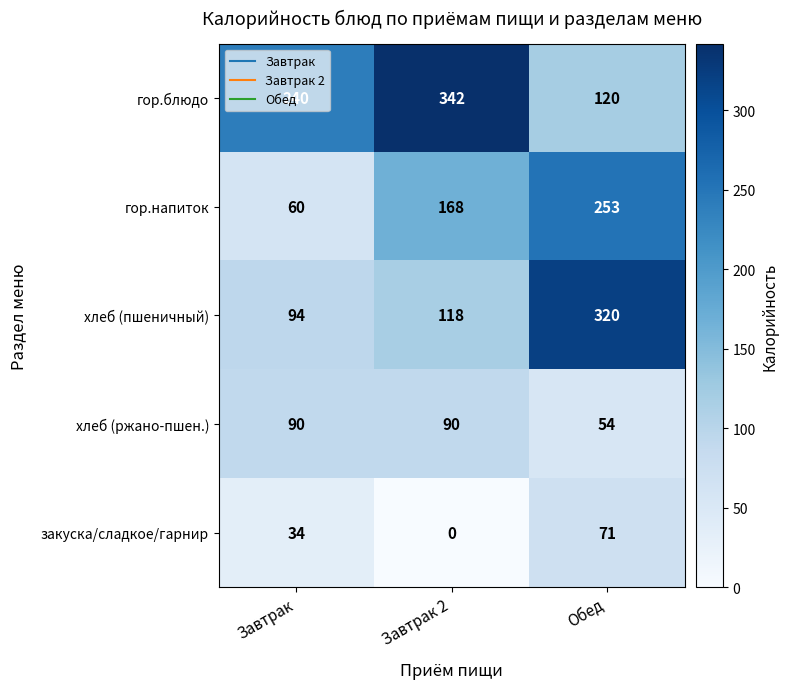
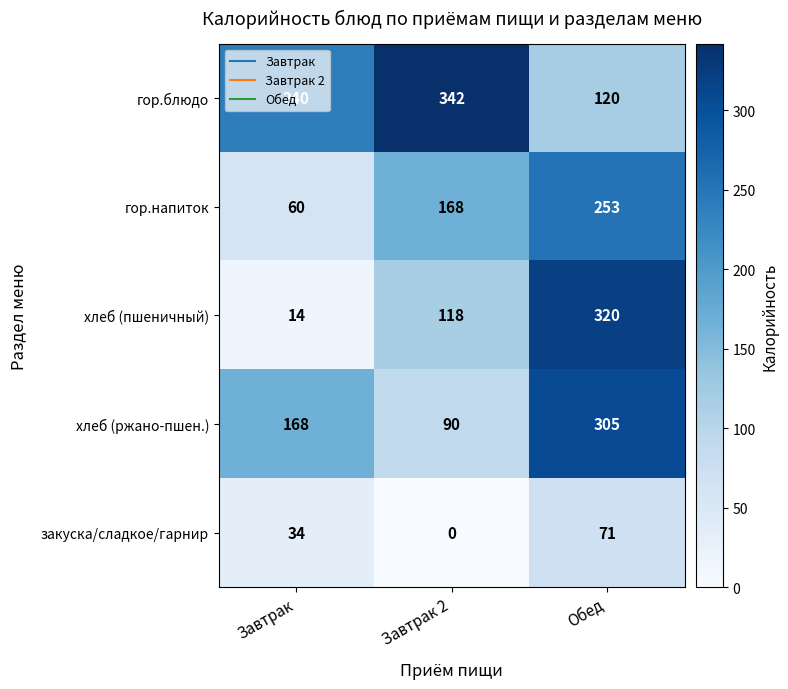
  {
    "гор.блюдо": {
      "Завтрак 2": 342,
      "Обед": 120
    },
    "гор.напиток": {
      "Завтрак": 60,
      "Завтрак 2": 168,
      "Обед": 253
    },
    "хлеб (пшеничный)": {
-     "Завтрак": 94,
+     "Завтрак": 14,
      "Завтрак 2": 118,
      "Обед": 320
    },
    "хлеб (ржано-пшен.)": {
-     "Завтрак": 90,
+     "Завтрак": 168,
      "Завтрак 2": 90,
-     "Обед": 54
+     "Обед": 305
    },
    "закуска/сладкое/гарнир": {
      "Завтрак": 34,
      "Завтрак 2": 0,
      "Обед": 71
    }
  }
